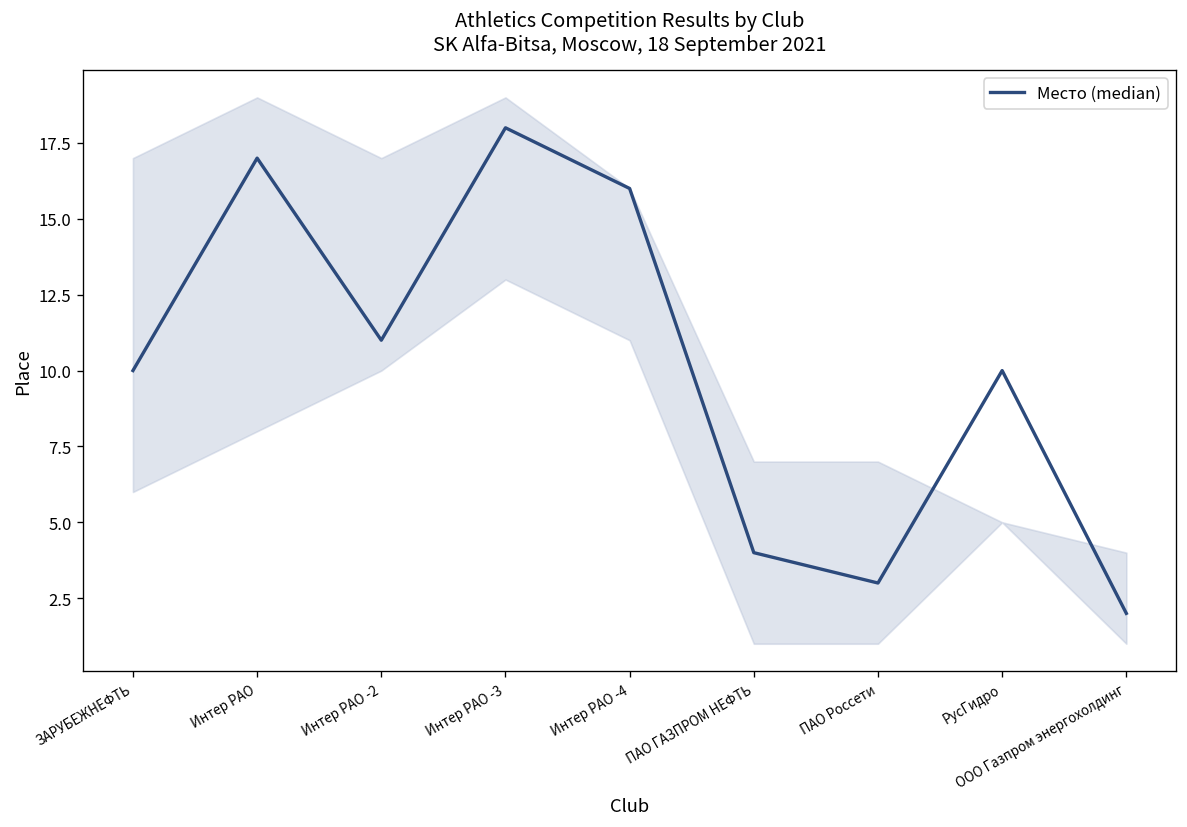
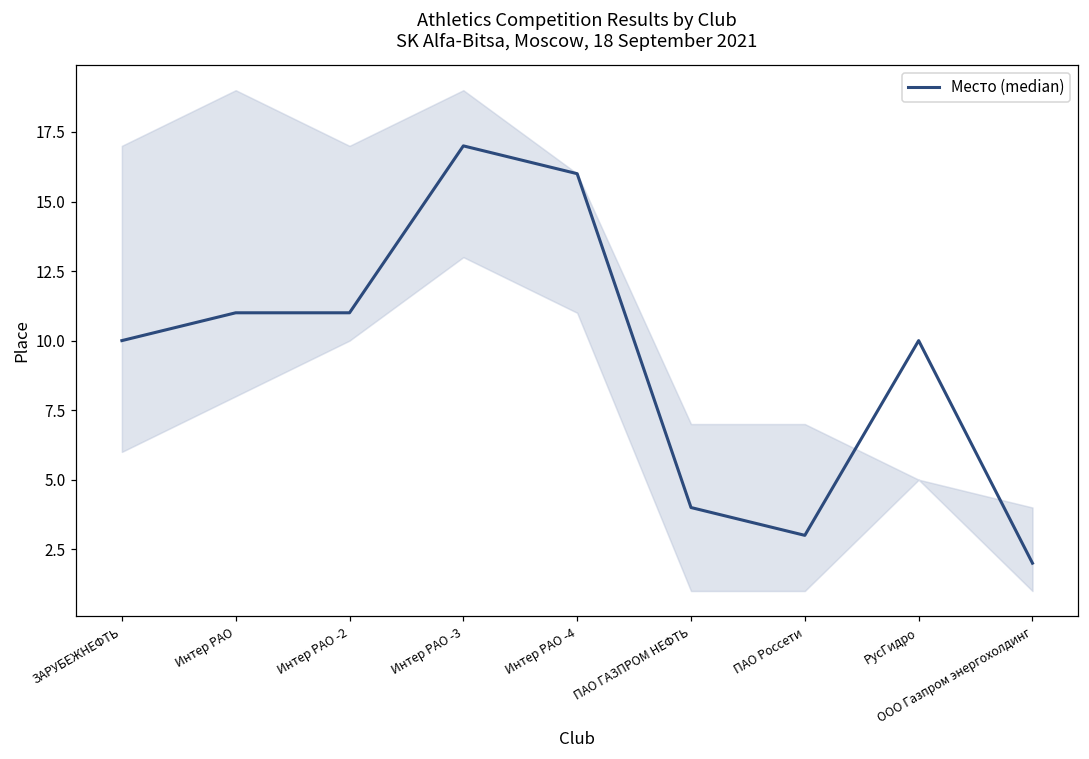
  {
    "Место (median)": {
      "ЗАРУБЕЖНЕФТЬ": 10,
-     "Интер РАО": 17,
+     "Интер РАО": 11,
      "Интер РАО -2": 11,
-     "Интер РАО -3": 18,
+     "Интер РАО -3": 17,
      "ПАО ГАЗПРОМ НЕФТЬ": 4,
      "ПАО Россети": 3,
      "РусГидро": 10,
      "ООО Газпром энергохолдинг": 2
    }
  }
